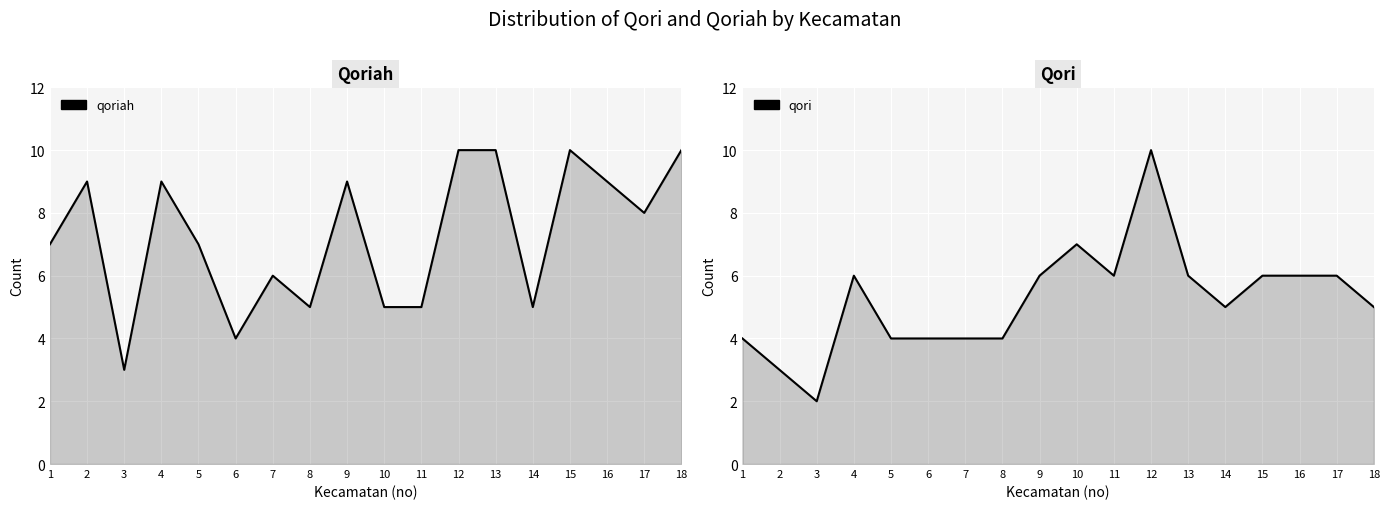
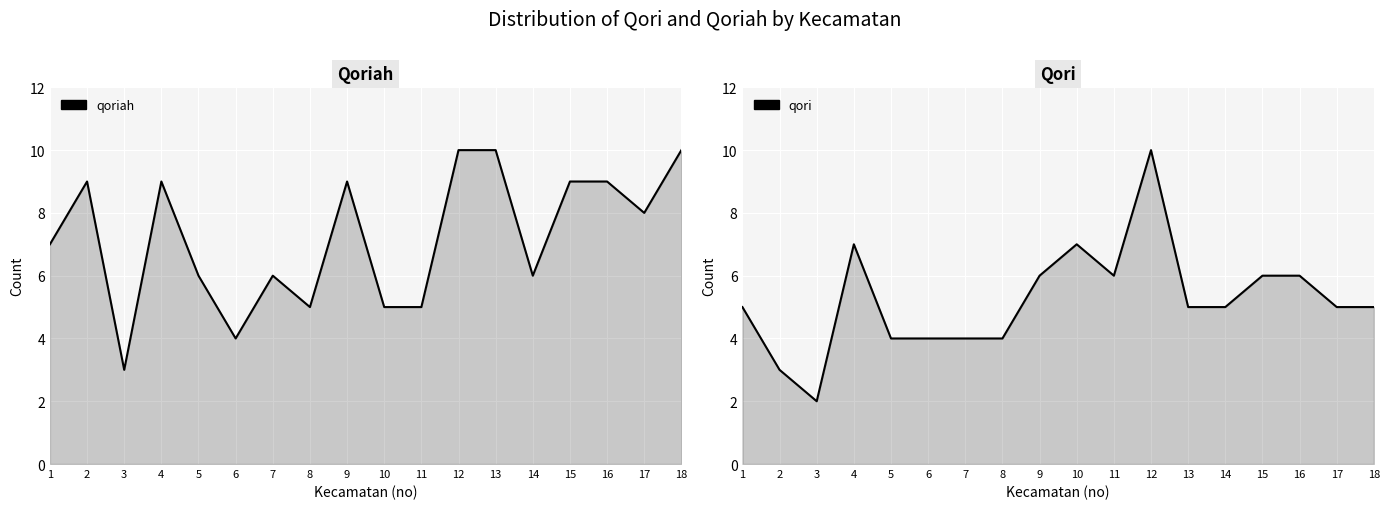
  {
    "Qoriah": {
      "1": 7,
      "2": 9,
      "3": 3,
      "4": 9,
-     "5": 7,
+     "5": 6,
      "6": 4,
      "7": 6,
      "8": 5,
      "9": 9,
      "10": 5,
      "11": 5,
      "12": 10,
      "13": 10,
-     "14": 5,
-     "15": 10,
+     "14": 6,
+     "15": 9,
      "16": 9,
      "17": 8,
      "18": 10
    },
    "Qori": {
-     "1": 4,
+     "1": 5,
      "2": 3,
      "3": 2,
-     "4": 6,
+     "4": 7,
      "5": 4,
      "6": 4,
      "7": 4,
      "8": 4,
      "9": 6,
      "10": 7,
      "11": 6,
      "12": 10,
-     "13": 6,
+     "13": 5,
      "14": 5,
      "15": 6,
      "16": 6,
-     "17": 6,
+     "17": 5,
      "18": 5
    }
  }
